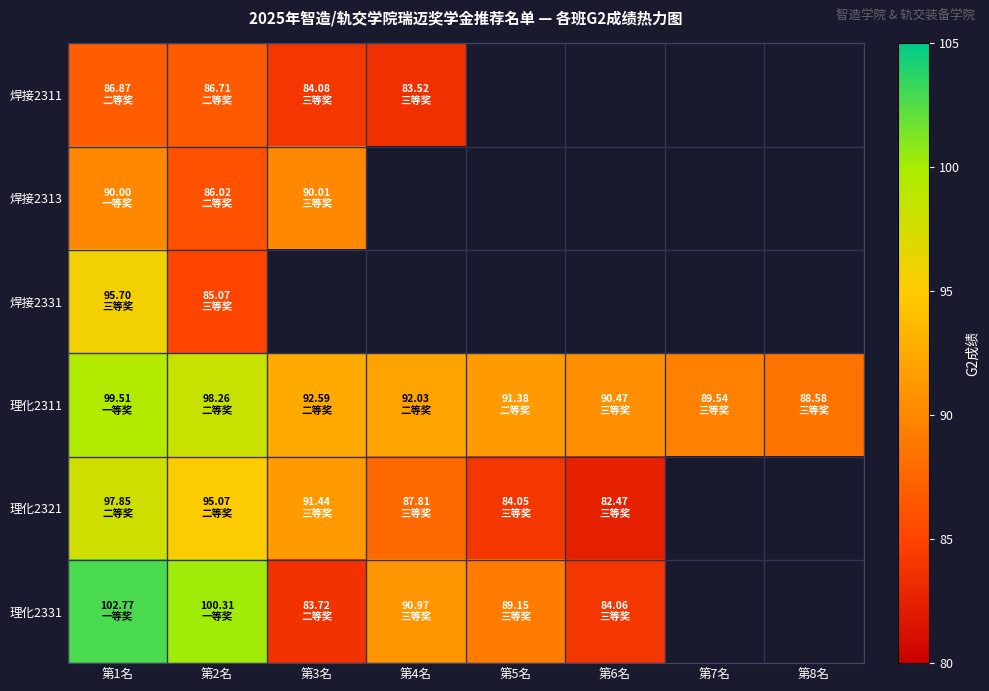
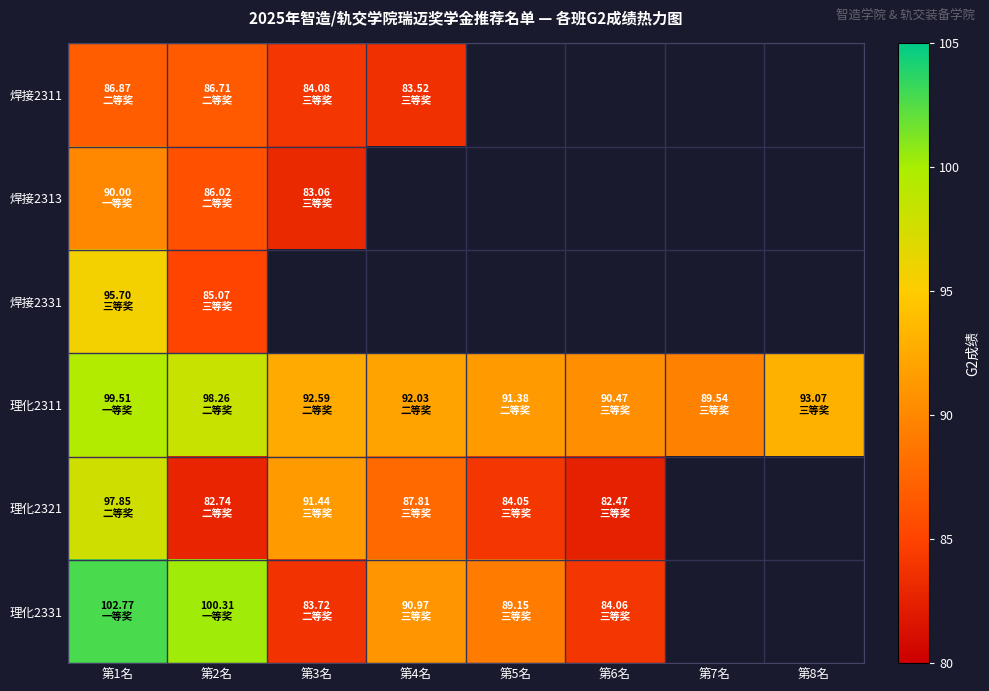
  {
    "焊接2311": {
      "第1名": 86.87,
      "第2名": 86.71,
      "第3名": 84.08,
      "第4名": 83.52
    },
    "焊接2313": {
      "第1名": 90.00,
      "第2名": 86.02,
-     "第3名": 90.01
+     "第3名": 83.06
    },
    "焊接2331": {
      "第1名": 95.70,
      "第2名": 85.07
    },
    "理化2311": {
      "第1名": 99.51,
      "第2名": 98.26,
      "第3名": 92.59,
      "第4名": 92.03,
      "第5名": 91.38,
      "第6名": 90.47,
      "第7名": 89.54,
-     "第8名": 88.58
+     "第8名": 93.07
    },
    "理化2321": {
      "第1名": 97.85,
-     "第2名": 95.07,
+     "第2名": 82.74,
      "第3名": 91.44,
      "第4名": 87.81,
      "第5名": 84.05,
      "第6名": 82.47
    },
    "理化2331": {
      "第1名": 102.77,
      "第2名": 100.31,
      "第3名": 83.72,
      "第4名": 90.97,
      "第5名": 89.15,
      "第6名": 84.06
    }
  }
